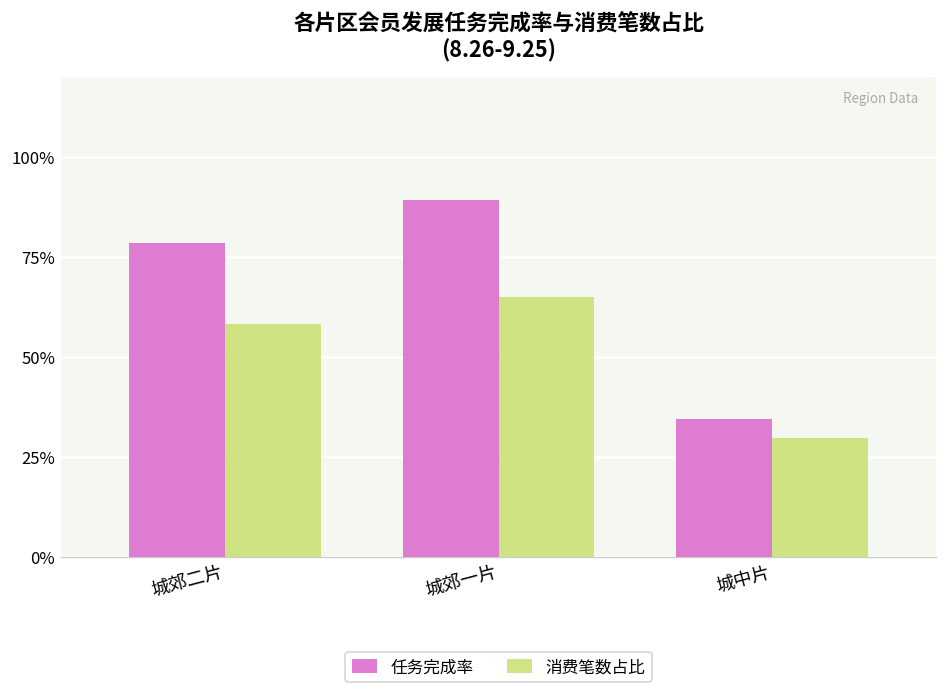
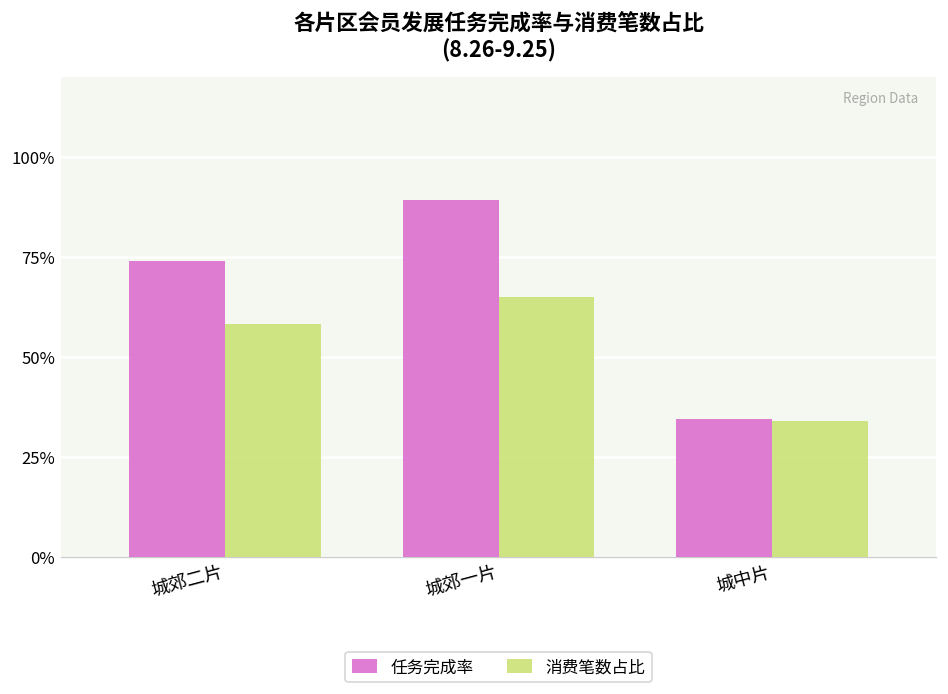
  {
    "任务完成率": {
-     "城郊二片": "78%",
+     "城郊二片": "74%",
      "城郊一片": "89%",
      "城中片": "35%"
    },
    "消费笔数占比": {
      "城郊二片": "58%",
      "城郊一片": "65%",
-     "城中片": "30%"
+     "城中片": "34%"
    }
  }
